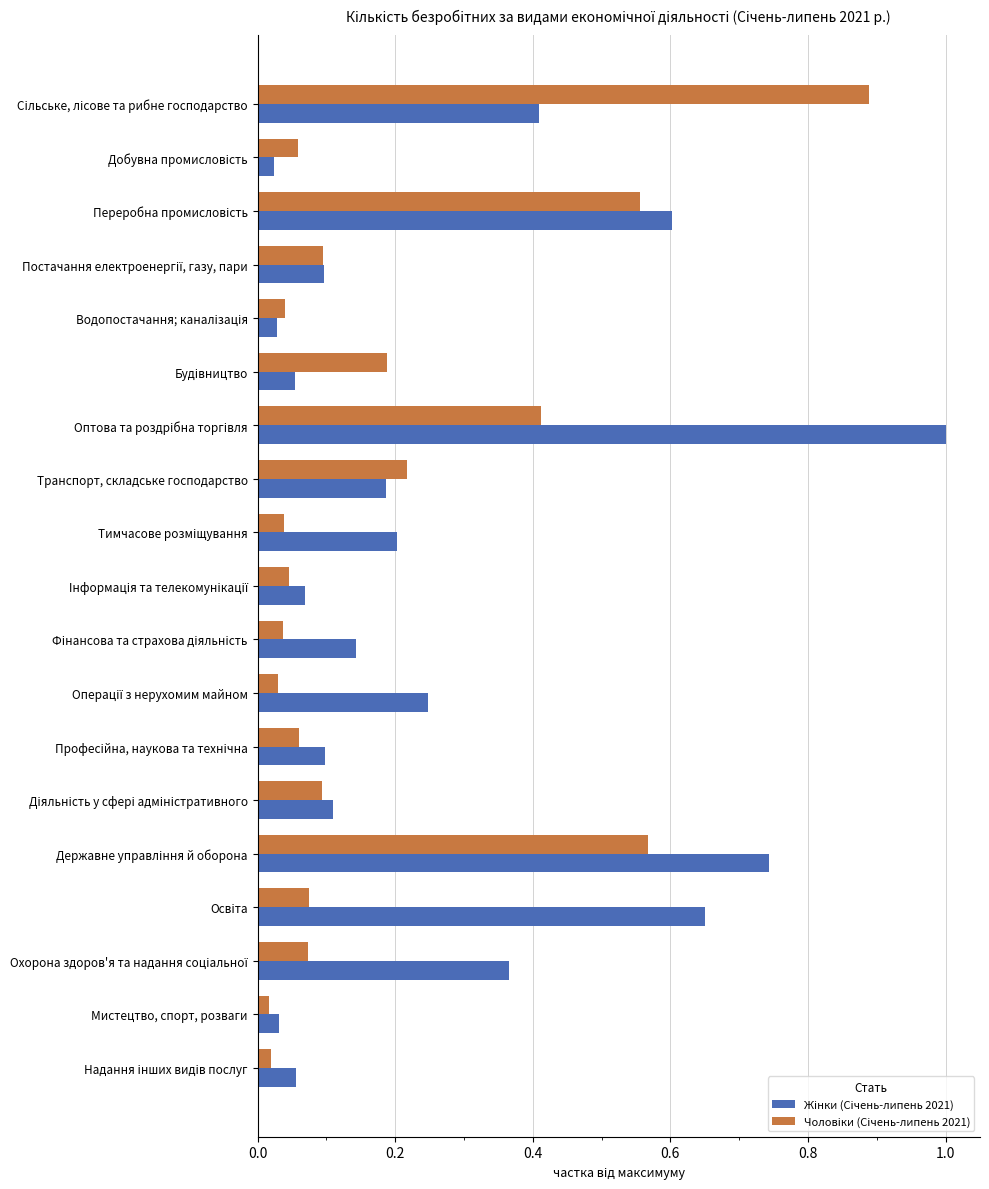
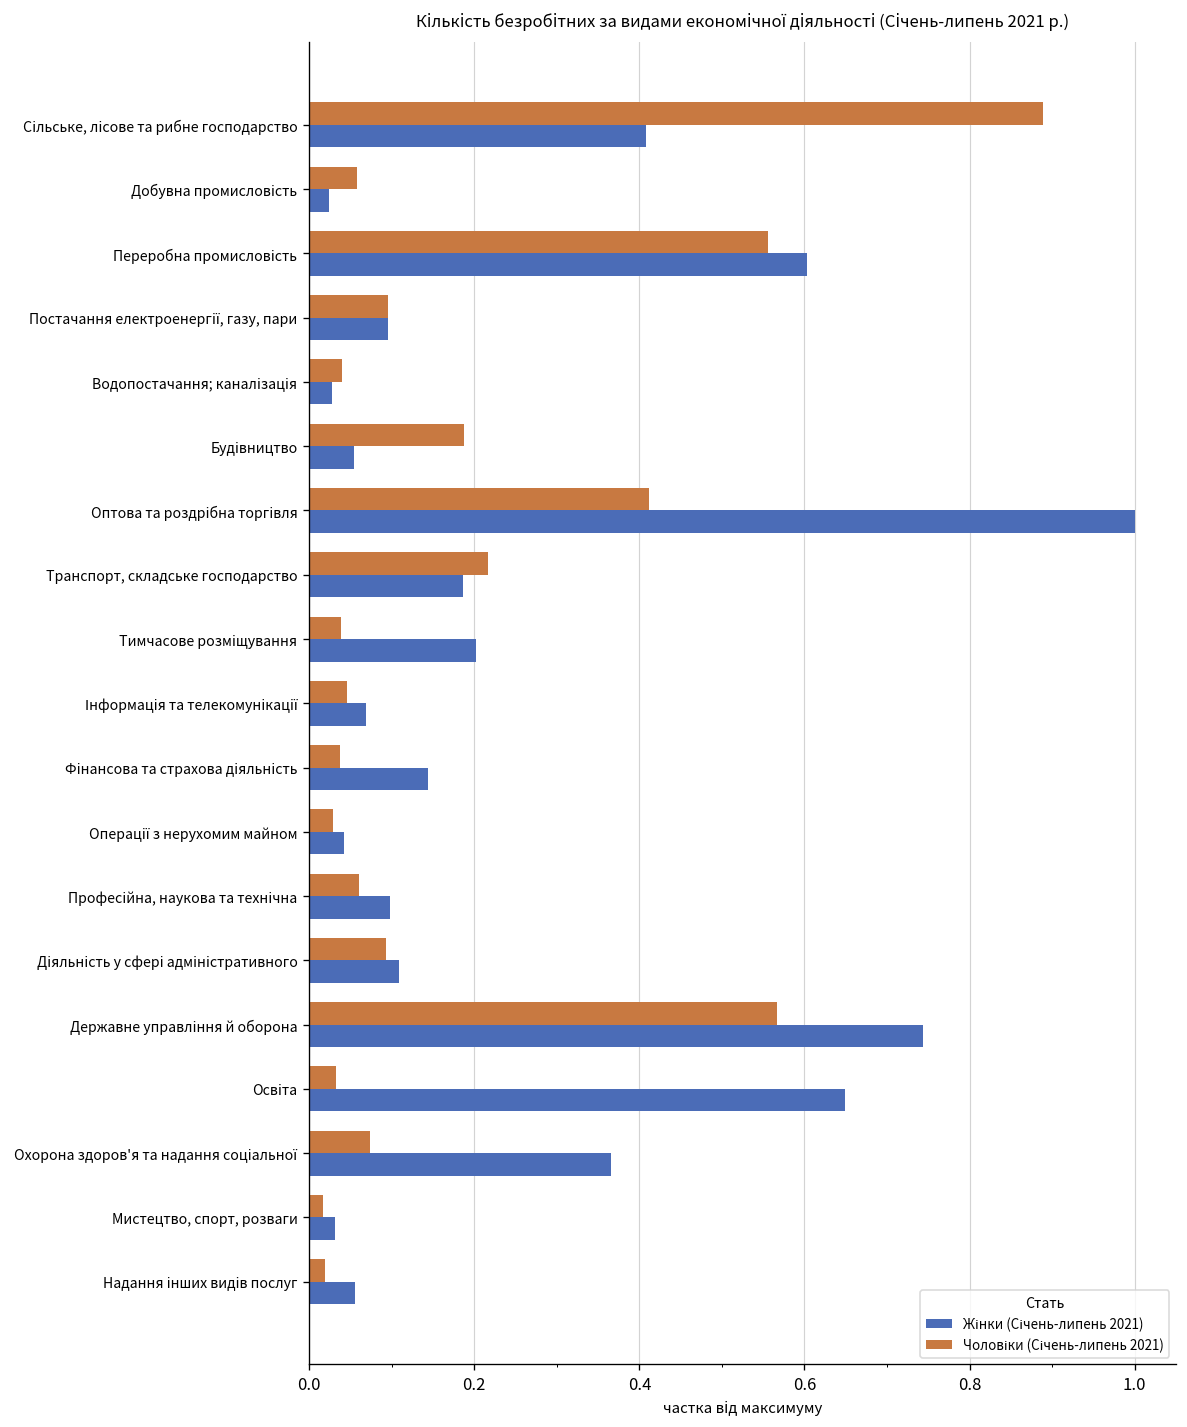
  {
    "Жінки (Січень-липень 2021)": {
      "Сільське, лісове та рибне господарство": 0.41,
      "Добувна промисловість": 0.02,
      "Переробна промисловість": 0.60,
      "Постачання електроенергії, газу, пари": 0.10,
      "Водопостачання; каналізація": 0.03,
      "Будівництво": 0.05,
      "Оптова та роздрібна торгівля": 1.00,
      "Транспорт, складське господарство": 0.19,
      "Тимчасове розміщування": 0.20,
      "Інформація та телекомунікації": 0.07,
      "Фінансова та страхова діяльність": 0.14,
-     "Операції з нерухомим майном": 0.25,
+     "Операції з нерухомим майном": 0.04,
      "Професійна, наукова та технічна": 0.10,
      "Діяльність у сфері адміністративного": 0.11,
      "Державне управління й оборона": 0.74,
      "Освіта": 0.65,
      "Охорона здоров'я та надання соціальної": 0.37,
      "Мистецтво, спорт, розваги": 0.03,
      "Надання інших видів послуг": 0.06
    },
    "Чоловіки (Січень-липень 2021)": {
      "Сільське, лісове та рибне господарство": 0.89,
      "Добувна промисловість": 0.06,
      "Переробна промисловість": 0.56,
      "Постачання електроенергії, газу, пари": 0.09,
      "Водопостачання; каналізація": 0.04,
      "Будівництво": 0.19,
      "Оптова та роздрібна торгівля": 0.41,
      "Транспорт, складське господарство": 0.22,
      "Тимчасове розміщування": 0.04,
      "Інформація та телекомунікації": 0.05,
      "Фінансова та страхова діяльність": 0.04,
      "Операції з нерухомим майном": 0.03,
      "Професійна, наукова та технічна": 0.06,
      "Діяльність у сфері адміністративного": 0.09,
      "Державне управління й оборона": 0.57,
-     "Освіта": 0.07,
+     "Освіта": 0.03,
      "Охорона здоров'я та надання соціальної": 0.07,
      "Мистецтво, спорт, розваги": 0.02,
      "Надання інших видів послуг": 0.02
    }
  }
